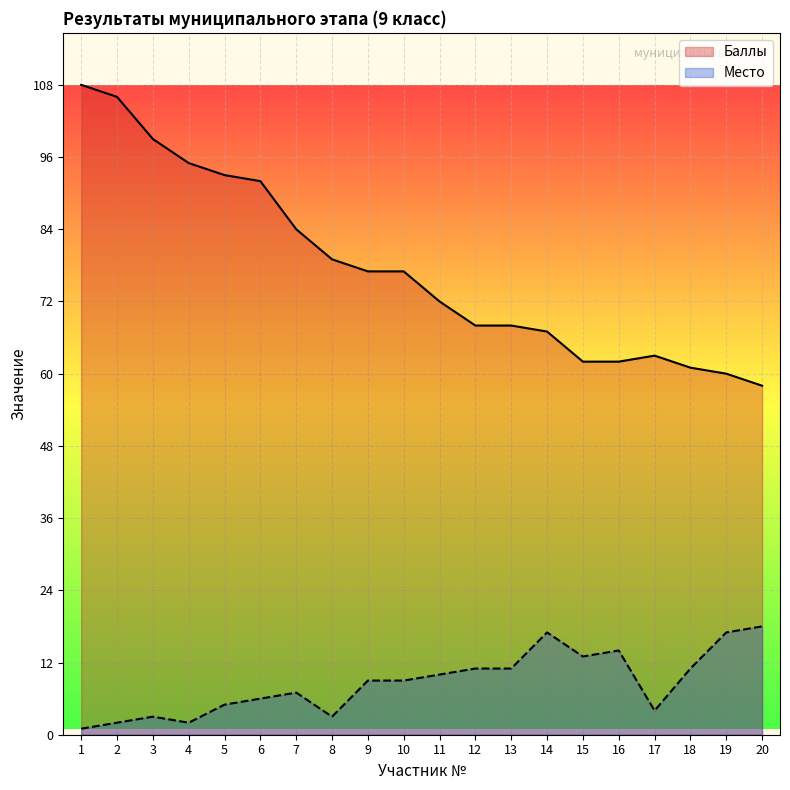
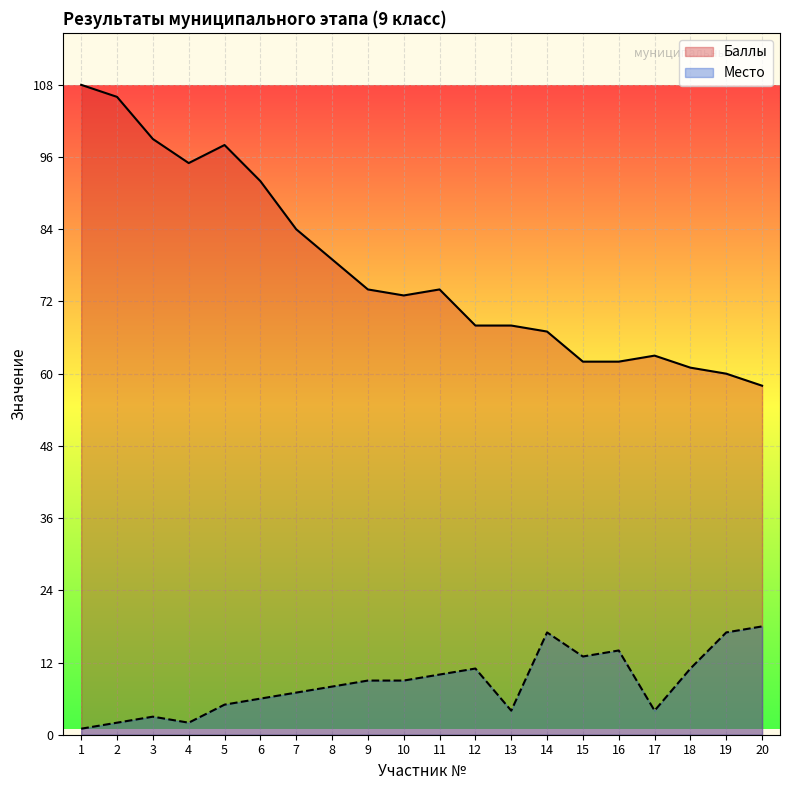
  {
    "Баллы": {
      "1": 108,
      "2": 106,
      "3": 99,
      "4": 95,
-     "5": 93,
+     "5": 98,
      "6": 92,
      "7": 84,
      "8": 79,
-     "9": 77,
-     "10": 77,
-     "11": 72,
+     "9": 74,
+     "10": 73,
+     "11": 74,
      "12": 68,
      "13": 68,
      "14": 67,
      "15": 62,
      "16": 62,
      "17": 63,
      "18": 61,
      "19": 60,
      "20": 58
    },
    "Место": {
      "1": 1,
      "2": 2,
      "3": 3,
      "4": 2,
      "5": 5,
      "6": 6,
      "7": 7,
-     "8": 3,
+     "8": 8,
      "9": 9,
      "10": 9,
      "11": 10,
      "12": 11,
-     "13": 11,
+     "13": 4,
      "14": 17,
      "15": 13,
      "16": 14,
      "17": 4,
      "18": 11,
      "19": 17,
      "20": 18
    }
  }
